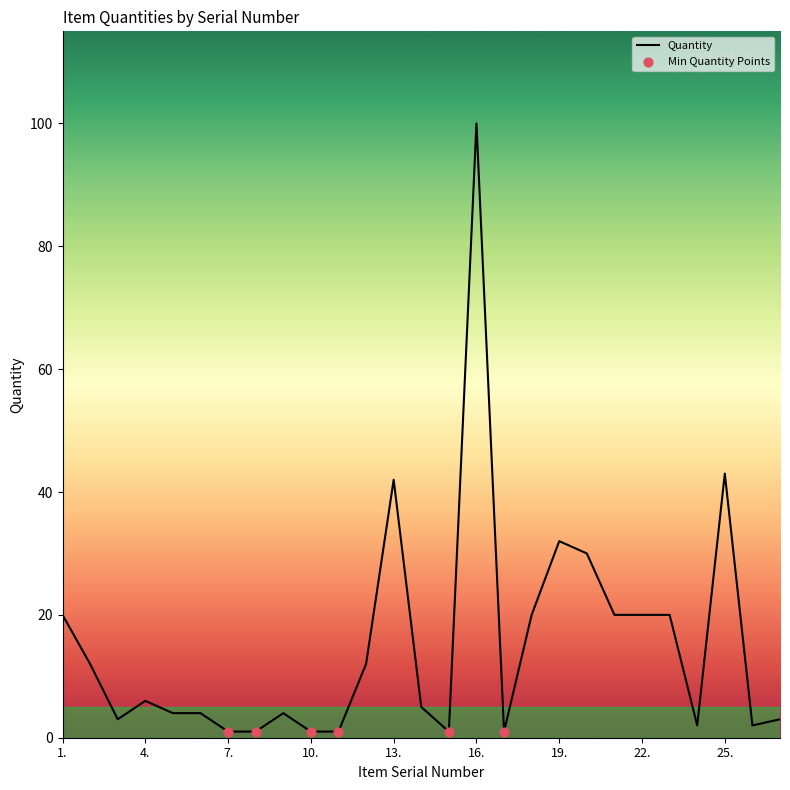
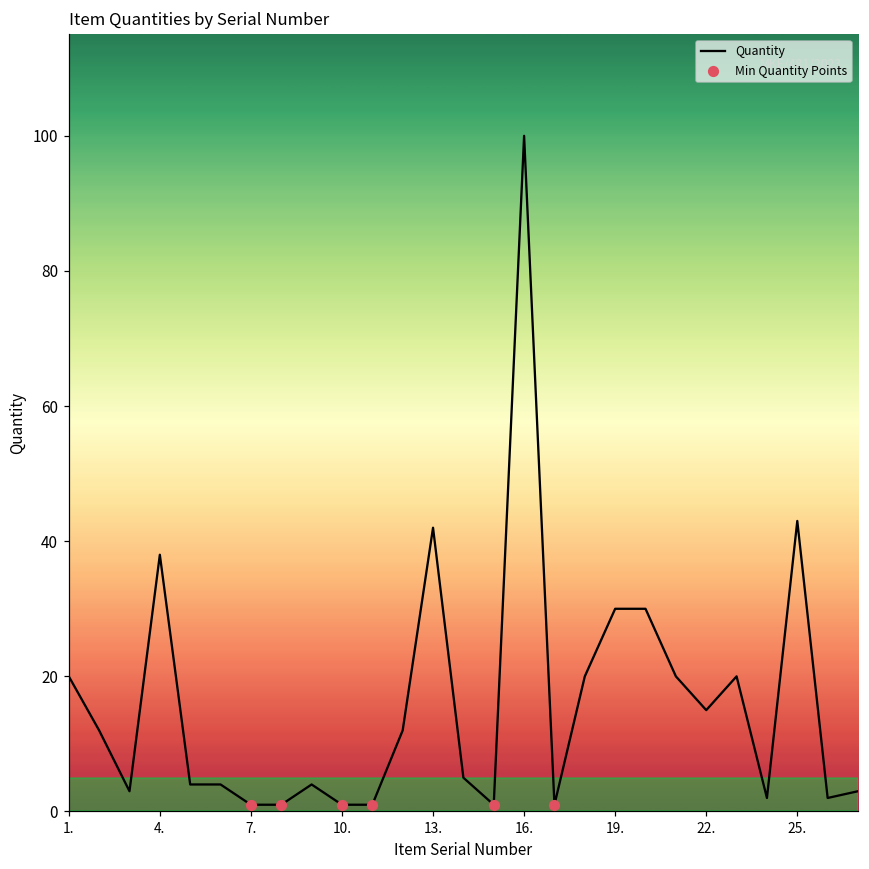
  {
    "Quantity": {
      "1.": 20,
-     "4.": 6,
+     "4.": 38,
      "13.": 42,
      "16.": 100,
-     "19.": 32,
-     "22.": 20,
+     "19.": 30,
+     "22.": 15,
      "25.": 43
    }
  }
